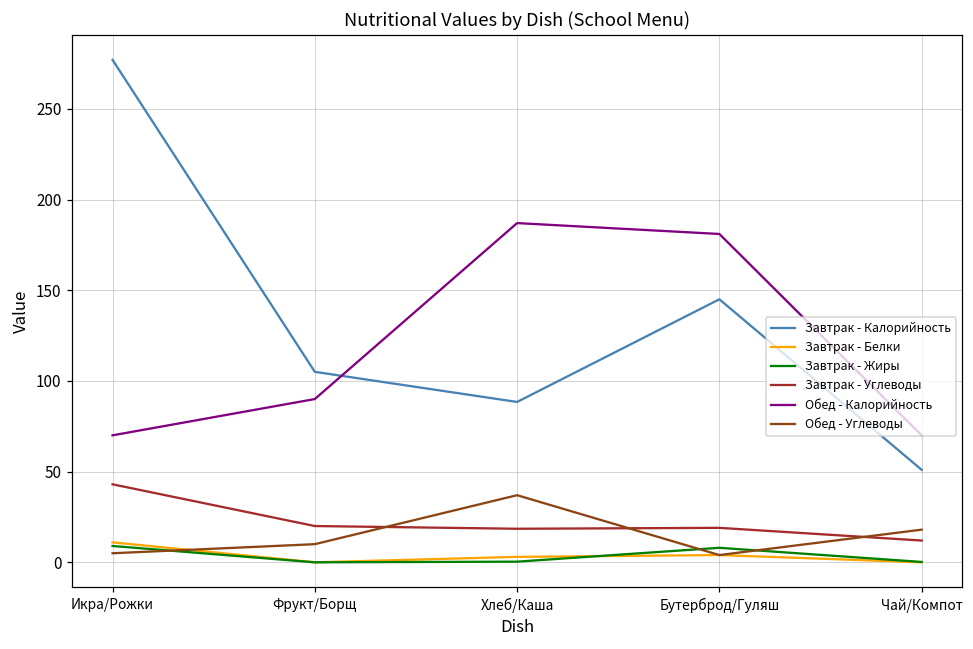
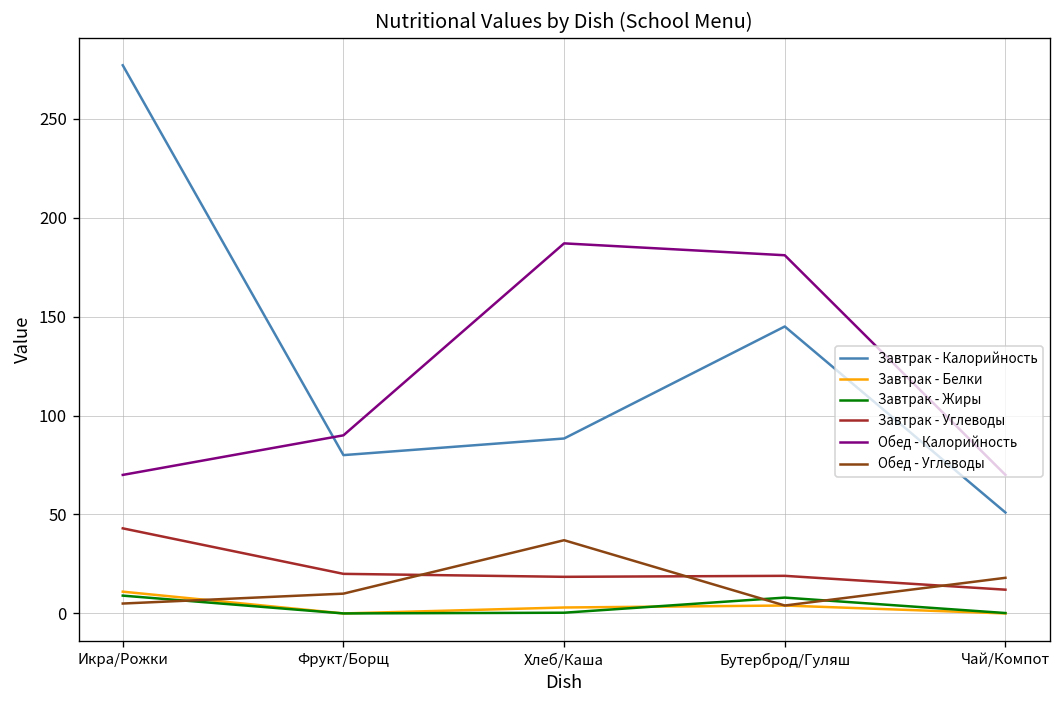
  {
    "Завтрак - Калорийность": {
      "Икра/Рожки": 277,
-     "Фрукт/Борщ": 105,
+     "Фрукт/Борщ": 80,
      "Хлеб/Каша": 88,
      "Бутерброд/Гуляш": 145,
      "Чай/Компот": 51
    },
    "Завтрак - Белки": {
      "Икра/Рожки": 11,
      "Хлеб/Каша": 3
    },
    "Завтрак - Жиры": {
      "Икра/Рожки": 9,
      "Хлеб/Каша": 0,
      "Бутерброд/Гуляш": 8
    },
    "Обед - Калорийность": {
      "Икра/Рожки": 70,
      "Фрукт/Борщ": 90,
      "Хлеб/Каша": 187,
      "Бутерброд/Гуляш": 181,
      "Чай/Компот": 70
    }
  }
